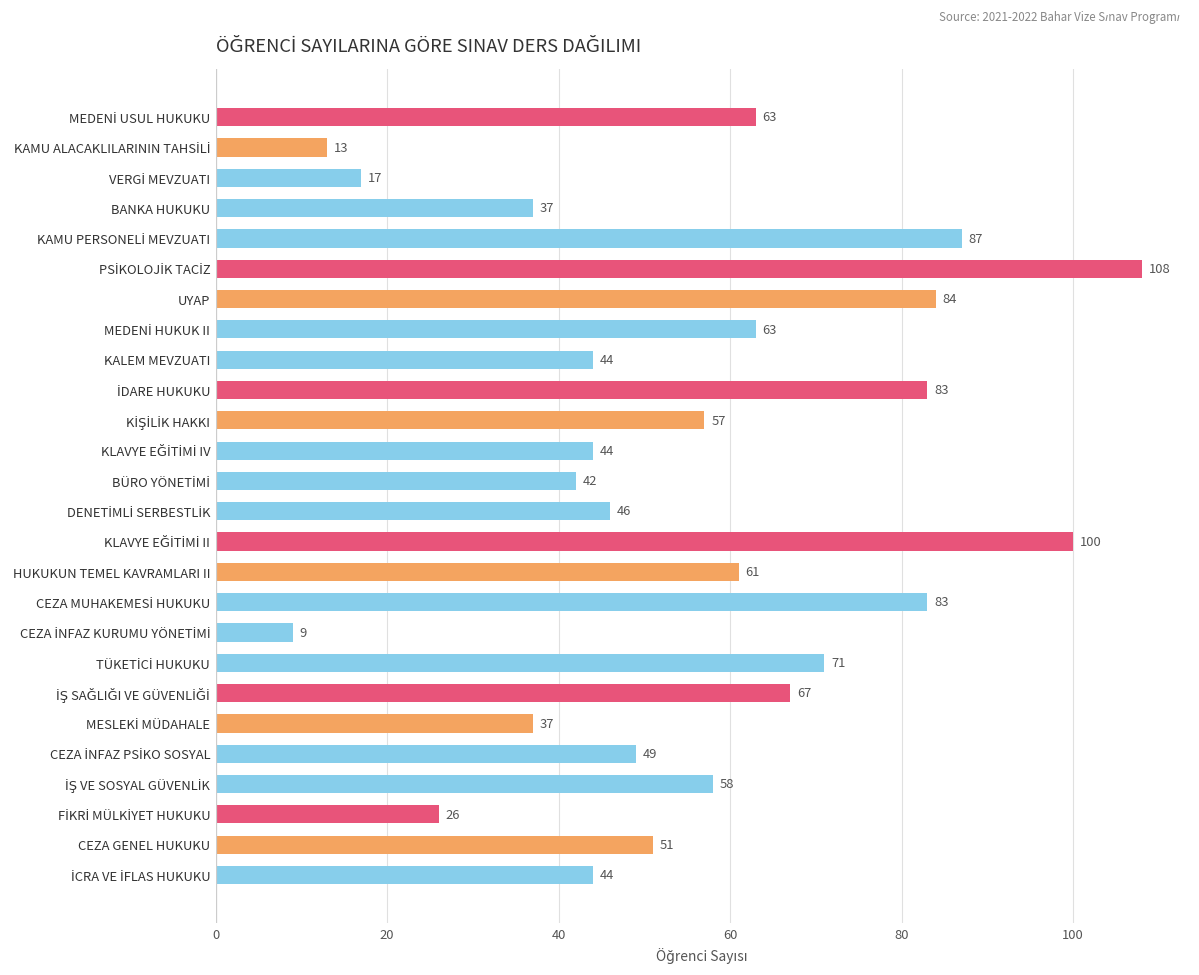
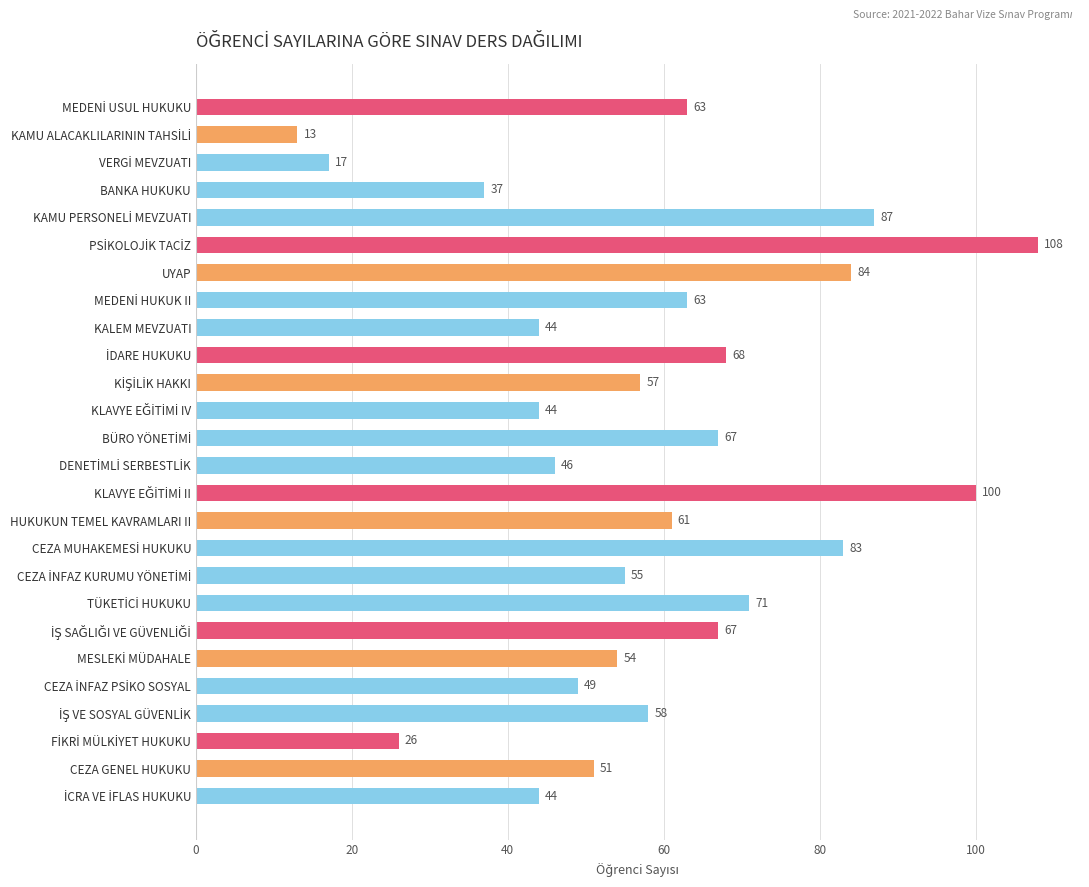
  {
    "MEDENİ USUL HUKUKU": 63,
    "KAMU ALACAKLILARININ TAHSİLİ": 13,
    "VERGİ MEVZUATI": 17,
    "BANKA HUKUKU": 37,
    "KAMU PERSONELİ MEVZUATI": 87,
    "PSİKOLOJİK TACİZ": 108,
    "UYAP": 84,
    "MEDENİ HUKUK II": 63,
    "KALEM MEVZUATI": 44,
-   "İDARE HUKUKU": 83,
+   "İDARE HUKUKU": 68,
    "KİŞİLİK HAKKI": 57,
    "KLAVYE EĞİTİMİ IV": 44,
-   "BÜRO YÖNETİMİ": 42,
+   "BÜRO YÖNETİMİ": 67,
    "DENETİMLİ SERBESTLİK": 46,
    "KLAVYE EĞİTİMİ II": 100,
    "HUKUKUN TEMEL KAVRAMLARI II": 61,
    "CEZA MUHAKEMESİ HUKUKU": 83,
-   "CEZA İNFAZ KURUMU YÖNETİMİ": 9,
+   "CEZA İNFAZ KURUMU YÖNETİMİ": 55,
    "TÜKETİCİ HUKUKU": 71,
    "İŞ SAĞLIĞI VE GÜVENLİĞİ": 67,
-   "MESLEKİ MÜDAHALE": 37,
+   "MESLEKİ MÜDAHALE": 54,
    "CEZA İNFAZ PSİKO SOSYAL": 49,
    "İŞ VE SOSYAL GÜVENLİK": 58,
    "FİKRİ MÜLKİYET HUKUKU": 26,
    "CEZA GENEL HUKUKU": 51,
    "İCRA VE İFLAS HUKUKU": 44
  }
